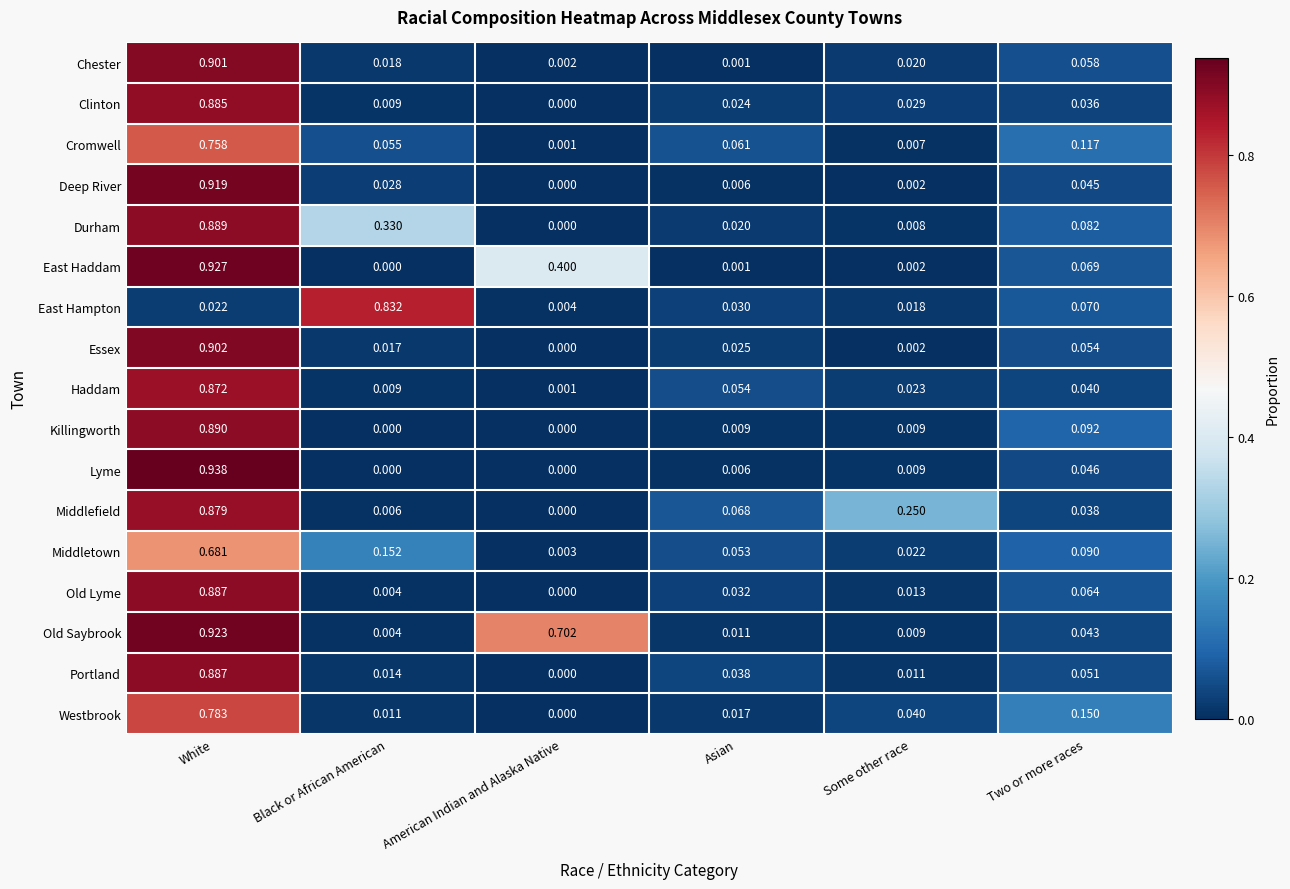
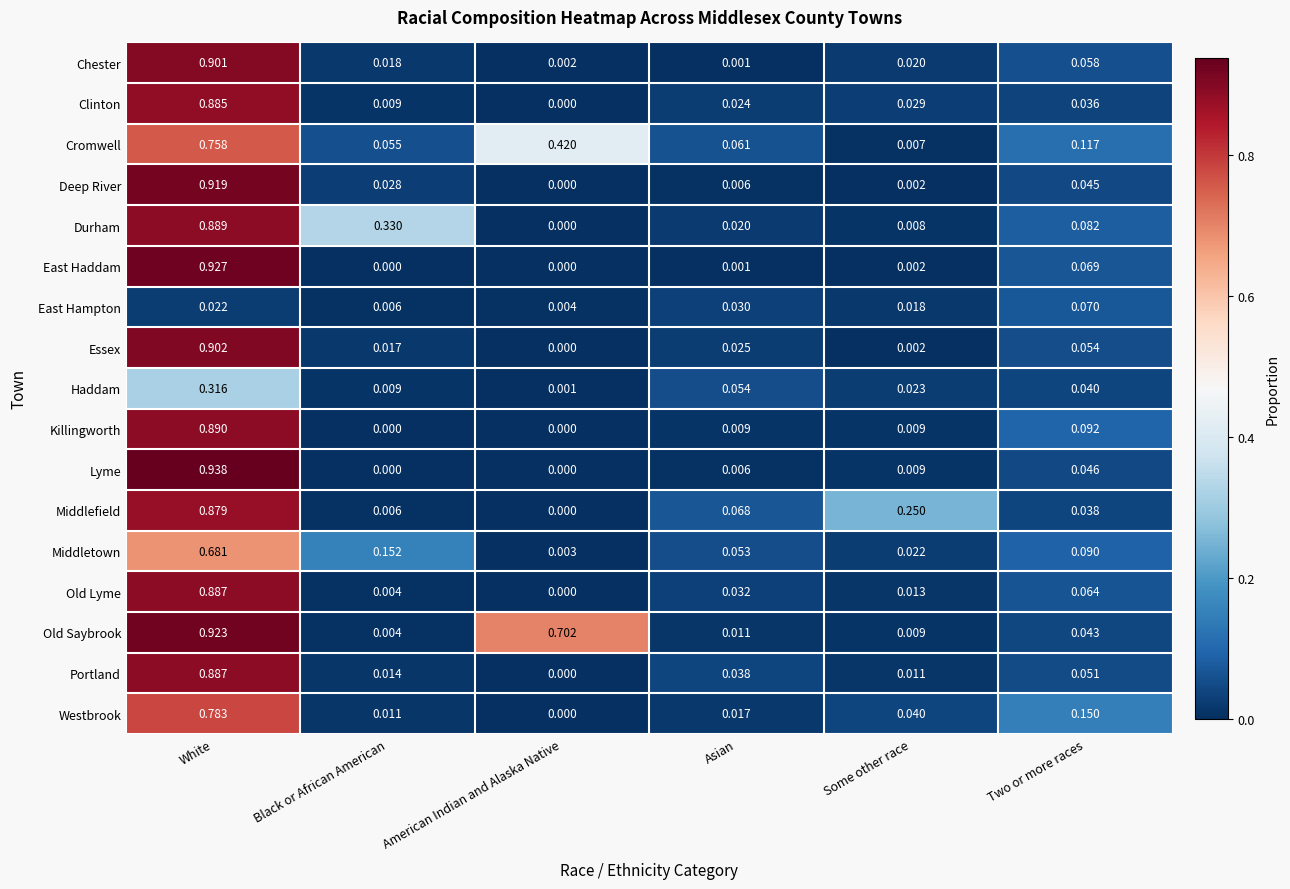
  {
    "Chester": {
      "White": 0.901,
      "Black or African American": 0.018,
      "American Indian and Alaska Native": 0.002,
      "Asian": 0.001,
      "Some other race": 0.020,
      "Two or more races": 0.058
    },
    "Clinton": {
      "White": 0.885,
      "Black or African American": 0.009,
      "American Indian and Alaska Native": 0.000,
      "Asian": 0.024,
      "Some other race": 0.029,
      "Two or more races": 0.036
    },
    "Cromwell": {
      "White": 0.758,
      "Black or African American": 0.055,
-     "American Indian and Alaska Native": 0.001,
+     "American Indian and Alaska Native": 0.420,
      "Asian": 0.061,
      "Some other race": 0.007,
      "Two or more races": 0.117
    },
    "Deep River": {
      "White": 0.919,
      "Black or African American": 0.028,
      "American Indian and Alaska Native": 0.000,
      "Asian": 0.006,
      "Some other race": 0.002,
      "Two or more races": 0.045
    },
    "Durham": {
      "White": 0.889,
      "Black or African American": 0.330,
      "American Indian and Alaska Native": 0.000,
      "Asian": 0.020,
      "Some other race": 0.008,
      "Two or more races": 0.082
    },
    "East Haddam": {
      "White": 0.927,
      "Black or African American": 0.000,
-     "American Indian and Alaska Native": 0.400,
+     "American Indian and Alaska Native": 0.000,
      "Asian": 0.001,
      "Some other race": 0.002,
      "Two or more races": 0.069
    },
    "East Hampton": {
      "White": 0.022,
-     "Black or African American": 0.832,
+     "Black or African American": 0.006,
      "American Indian and Alaska Native": 0.004,
      "Asian": 0.030,
      "Some other race": 0.018,
      "Two or more races": 0.070
    },
    "Essex": {
      "White": 0.902,
      "Black or African American": 0.017,
      "American Indian and Alaska Native": 0.000,
      "Asian": 0.025,
      "Some other race": 0.002,
      "Two or more races": 0.054
    },
    "Haddam": {
-     "White": 0.872,
+     "White": 0.316,
      "Black or African American": 0.009,
      "American Indian and Alaska Native": 0.001,
      "Asian": 0.054,
      "Some other race": 0.023,
      "Two or more races": 0.040
    },
    "Killingworth": {
      "White": 0.890,
      "Black or African American": 0.000,
      "American Indian and Alaska Native": 0.000,
      "Asian": 0.009,
      "Some other race": 0.009,
      "Two or more races": 0.092
    },
    "Lyme": {
      "White": 0.938,
      "Black or African American": 0.000,
      "American Indian and Alaska Native": 0.000,
      "Asian": 0.006,
      "Some other race": 0.009,
      "Two or more races": 0.046
    },
    "Middlefield": {
      "White": 0.879,
      "Black or African American": 0.006,
      "American Indian and Alaska Native": 0.000,
      "Asian": 0.068,
      "Some other race": 0.250,
      "Two or more races": 0.038
    },
    "Middletown": {
      "White": 0.681,
      "Black or African American": 0.152,
      "American Indian and Alaska Native": 0.003,
      "Asian": 0.053,
      "Some other race": 0.022,
      "Two or more races": 0.090
    },
    "Old Lyme": {
      "White": 0.887,
      "Black or African American": 0.004,
      "American Indian and Alaska Native": 0.000,
      "Asian": 0.032,
      "Some other race": 0.013,
      "Two or more races": 0.064
    },
    "Old Saybrook": {
      "White": 0.923,
      "Black or African American": 0.004,
      "American Indian and Alaska Native": 0.702,
      "Asian": 0.011,
      "Some other race": 0.009,
      "Two or more races": 0.043
    },
    "Portland": {
      "White": 0.887,
      "Black or African American": 0.014,
      "American Indian and Alaska Native": 0.000,
      "Asian": 0.038,
      "Some other race": 0.011,
      "Two or more races": 0.051
    },
    "Westbrook": {
      "White": 0.783,
      "Black or African American": 0.011,
      "American Indian and Alaska Native": 0.000,
      "Asian": 0.017,
      "Some other race": 0.040,
      "Two or more races": 0.150
    }
  }
